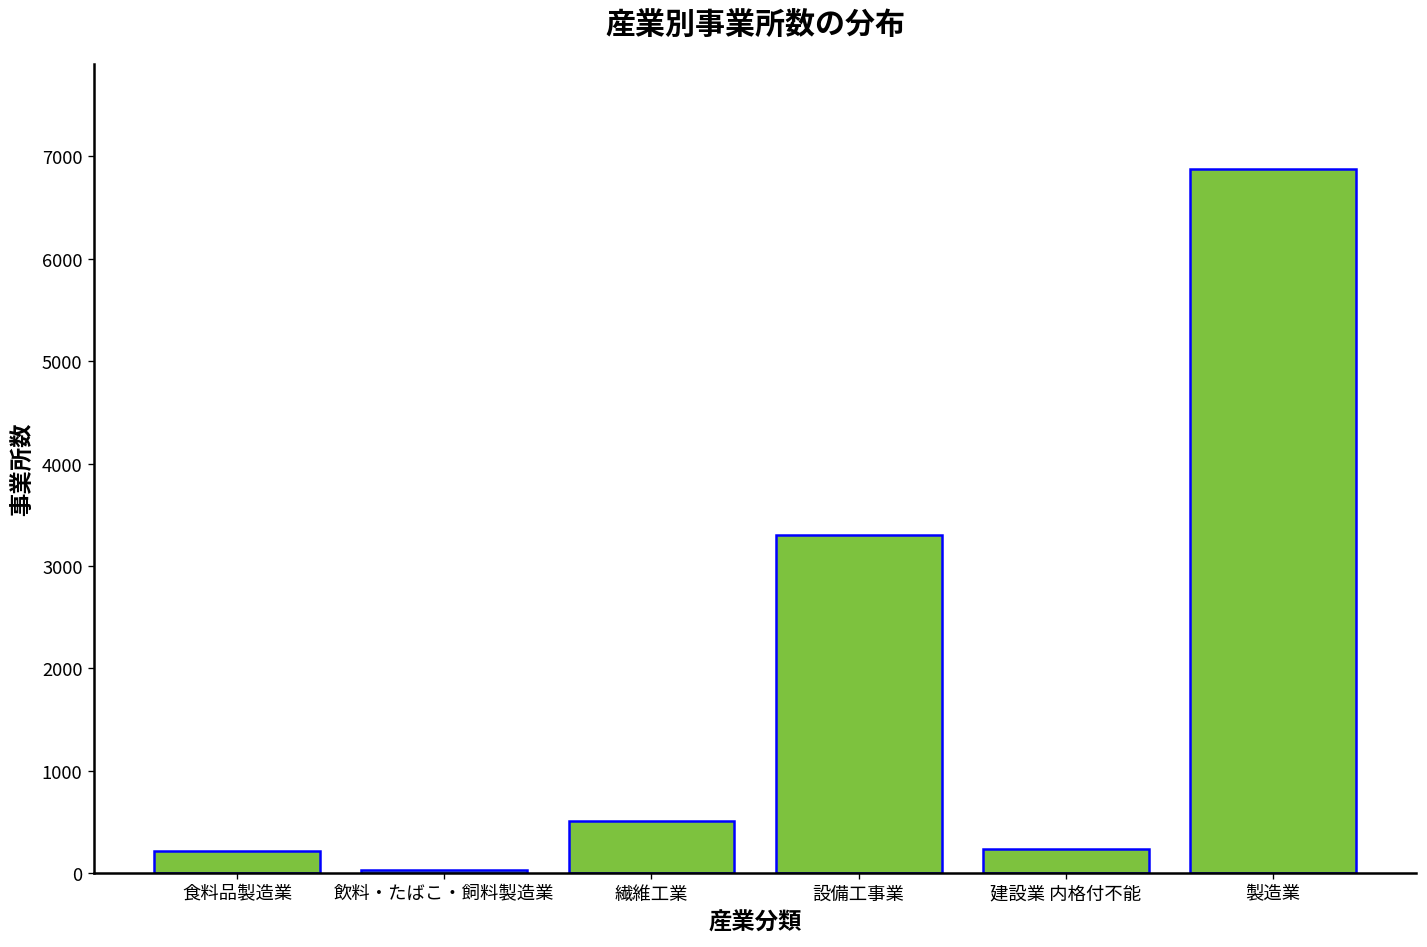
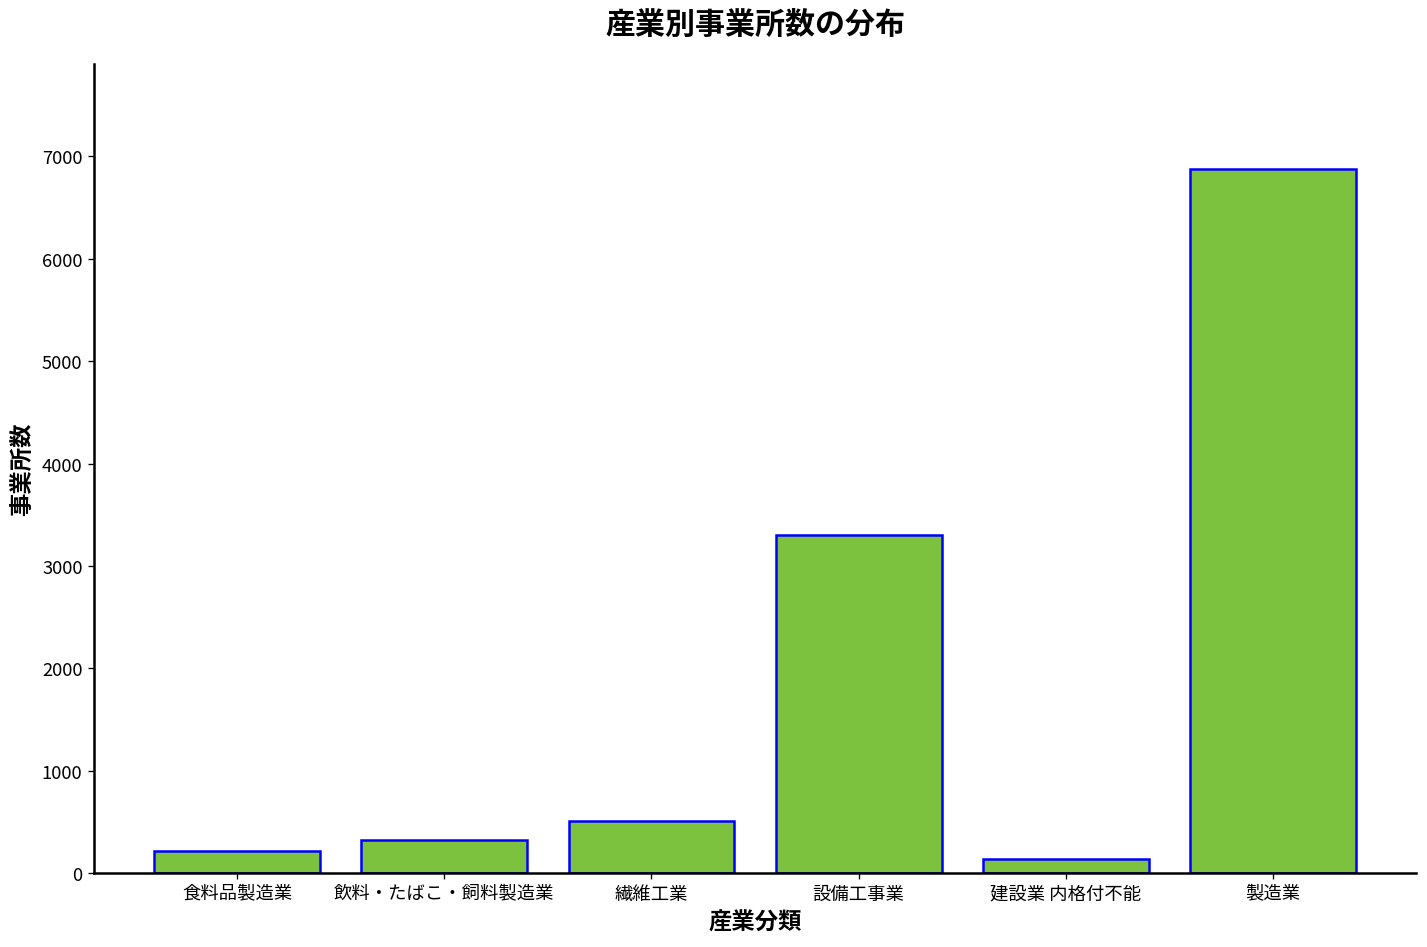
  {
    "食料品製造業": 200,
-   "飲料・たばこ・飼料製造業": 0,
+   "飲料・たばこ・飼料製造業": 300,
    "繊維工業": 500,
    "設備工事業": 3300,
-   "建設業 内格付不能": 200,
+   "建設業 内格付不能": 100,
    "製造業": 6900
  }
